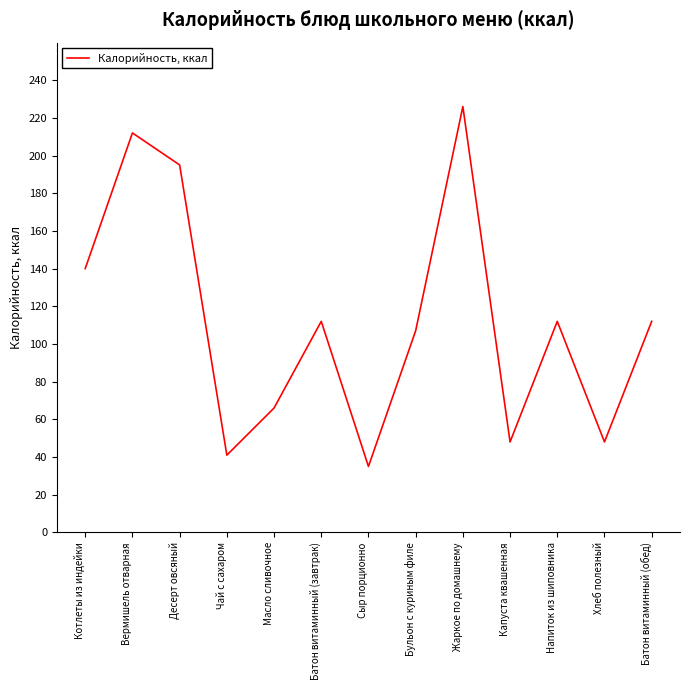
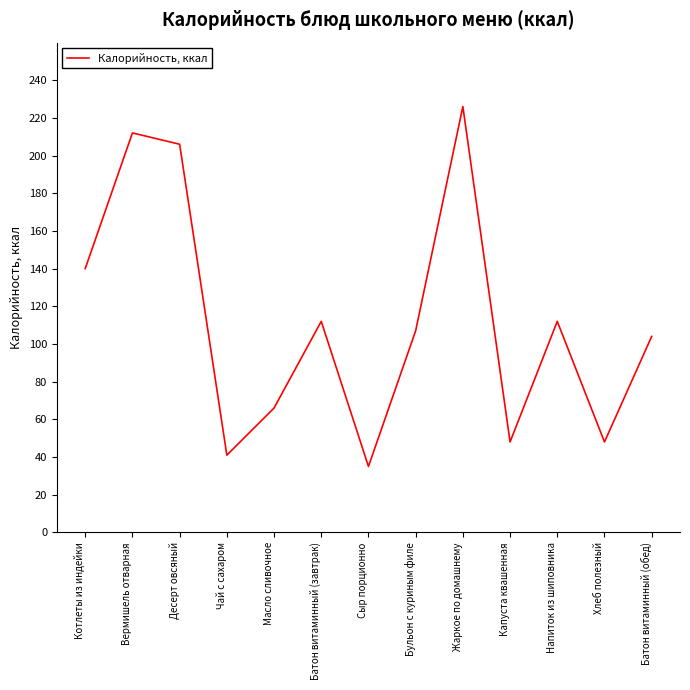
  {
    "Котлеты из индейки": 140,
    "Вермишель отварная": 212,
-   "Десерт овсяный": 195,
+   "Десерт овсяный": 206,
    "Чай с сахаром": 41,
    "Масло сливочное": 66,
    "Батон витаминный (завтрак)": 112,
    "Сыр порционно": 35,
    "Бульон с куриным филе": 107,
    "Жаркое по домашнему": 226,
    "Капуста квашенная": 48,
    "Напиток из шиповника": 112,
    "Хлеб полезный": 48,
-   "Батон витаминный (обед)": 112
+   "Батон витаминный (обед)": 104
  }
